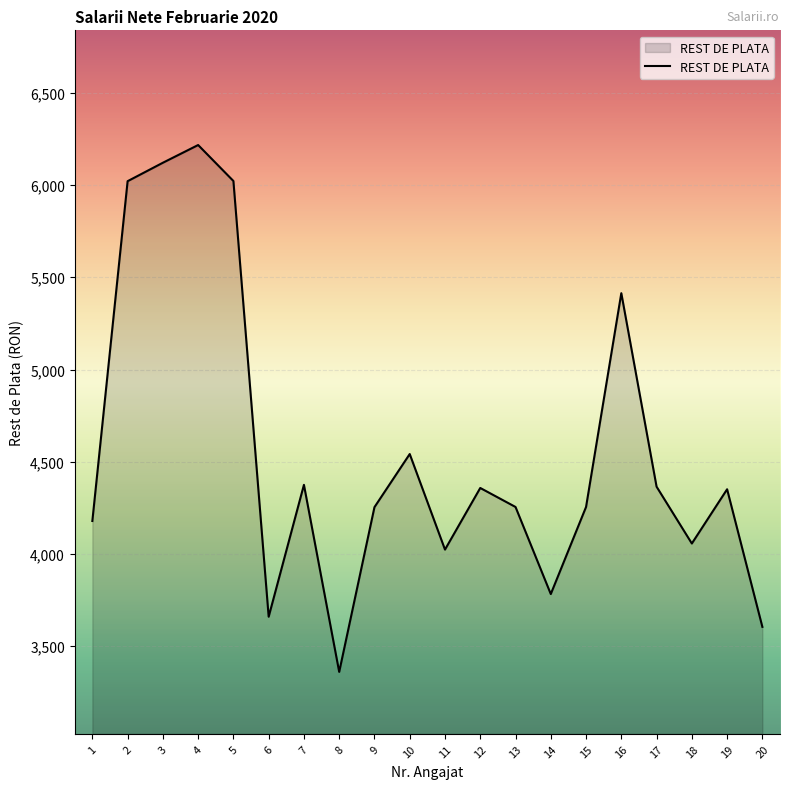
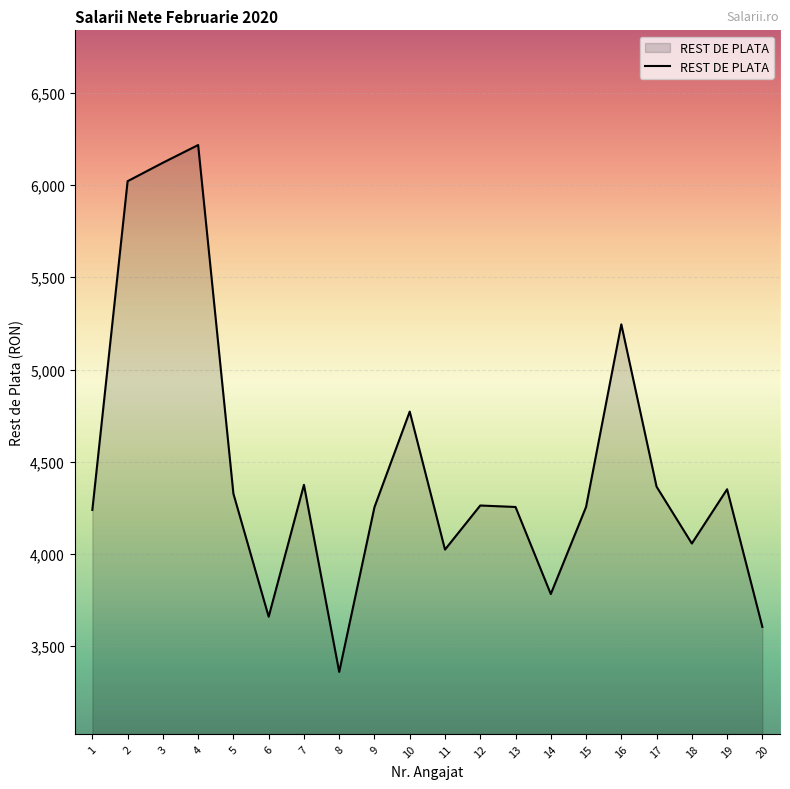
  {
-   "1": "4,180",
+   "1": "4,240",
    "2": "6,020",
    "3": "6,120",
    "4": "6,220",
-   "5": "6,020",
+   "5": "4,330",
    "6": "3,660",
    "7": "4,380",
    "8": "3,360",
    "9": "4,250",
-   "10": "4,540",
+   "10": "4,770",
    "11": "4,020",
-   "12": "4,360",
+   "12": "4,260",
    "13": "4,260",
    "14": "3,780",
    "15": "4,260",
-   "16": "5,410",
+   "16": "5,250",
    "17": "4,370",
    "18": "4,060",
    "19": "4,350",
    "20": "3,610"
  }
